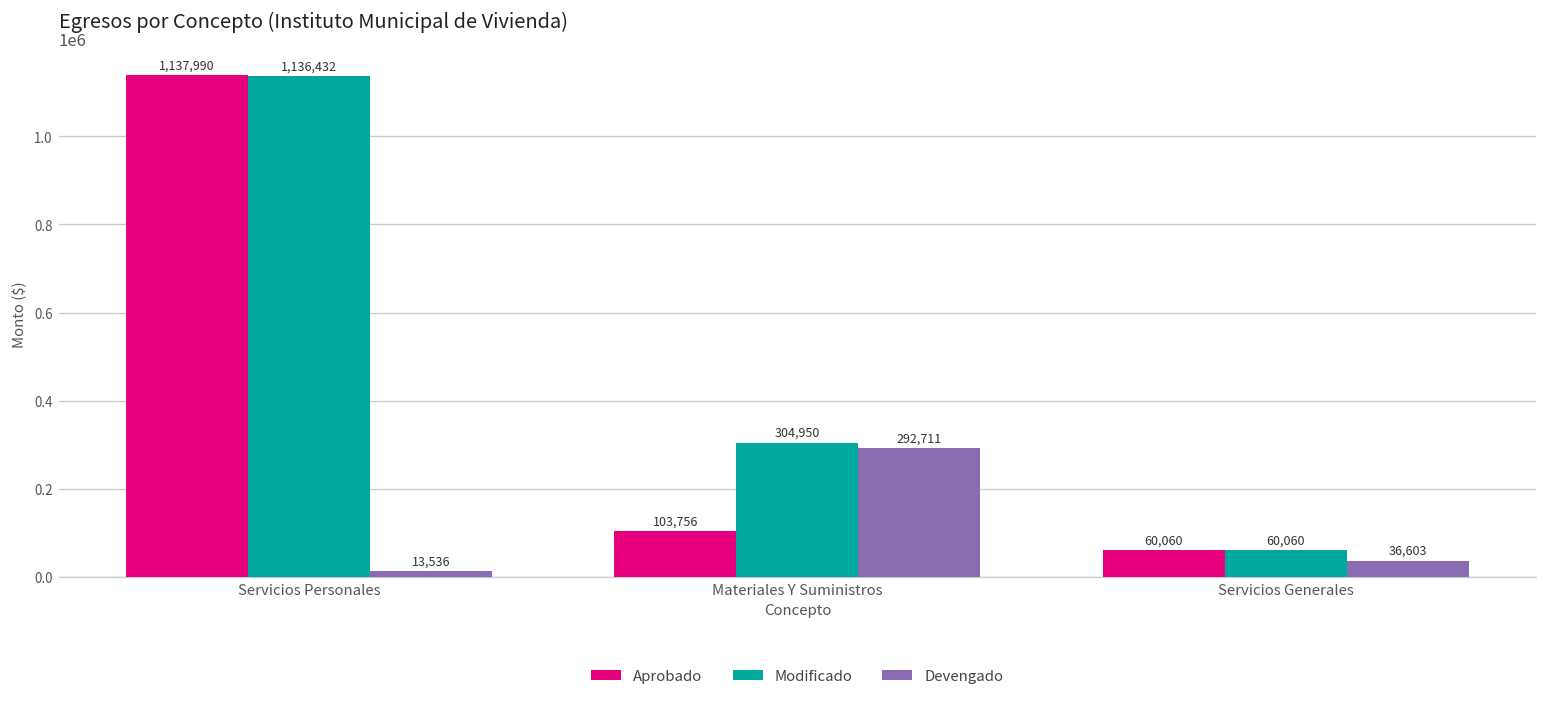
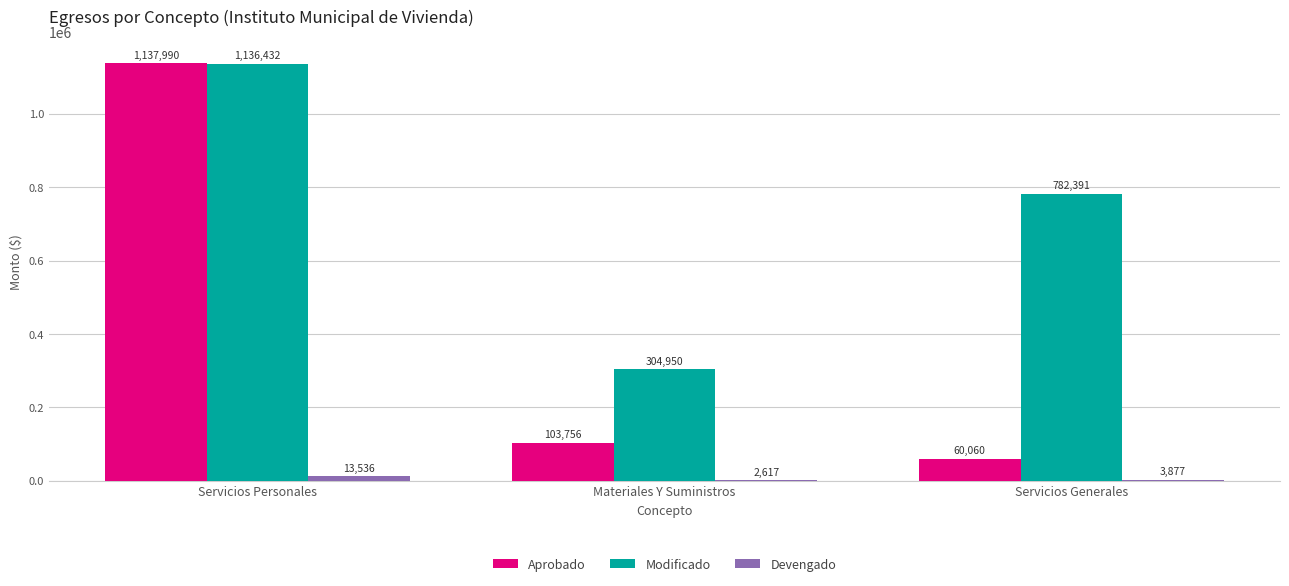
  {
    "Aprobado": {
      "Servicios Personales": "1,137,990",
      "Materiales Y Suministros": "103,756",
      "Servicios Generales": "60,060"
    },
    "Modificado": {
      "Servicios Personales": "1,136,432",
      "Materiales Y Suministros": "304,950",
-     "Servicios Generales": "60,060"
+     "Servicios Generales": "782,391"
    },
    "Devengado": {
      "Servicios Personales": "13,536",
-     "Materiales Y Suministros": "292,711",
-     "Servicios Generales": "36,603"
+     "Materiales Y Suministros": "2,617",
+     "Servicios Generales": "3,877"
    }
  }
